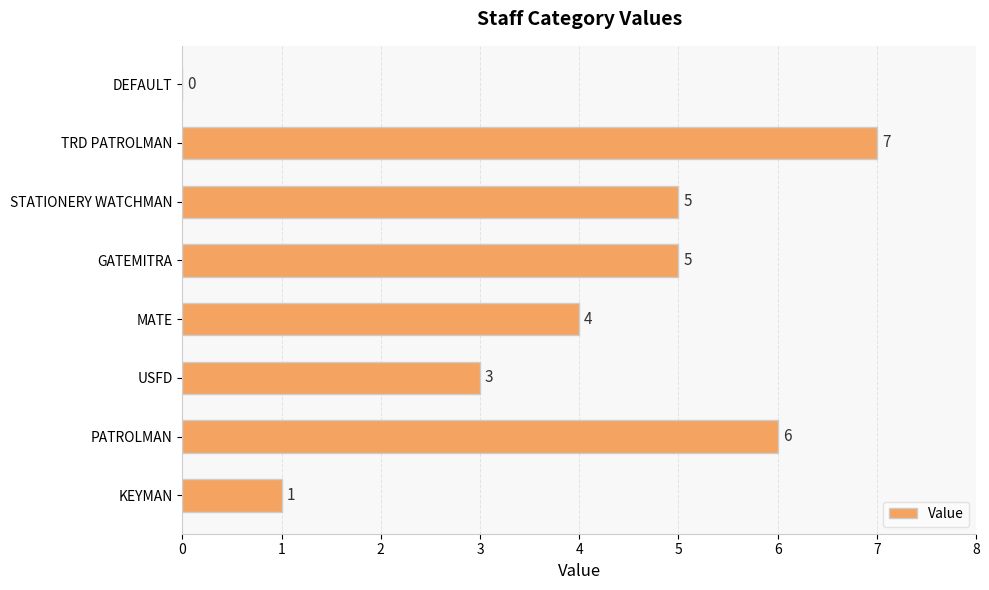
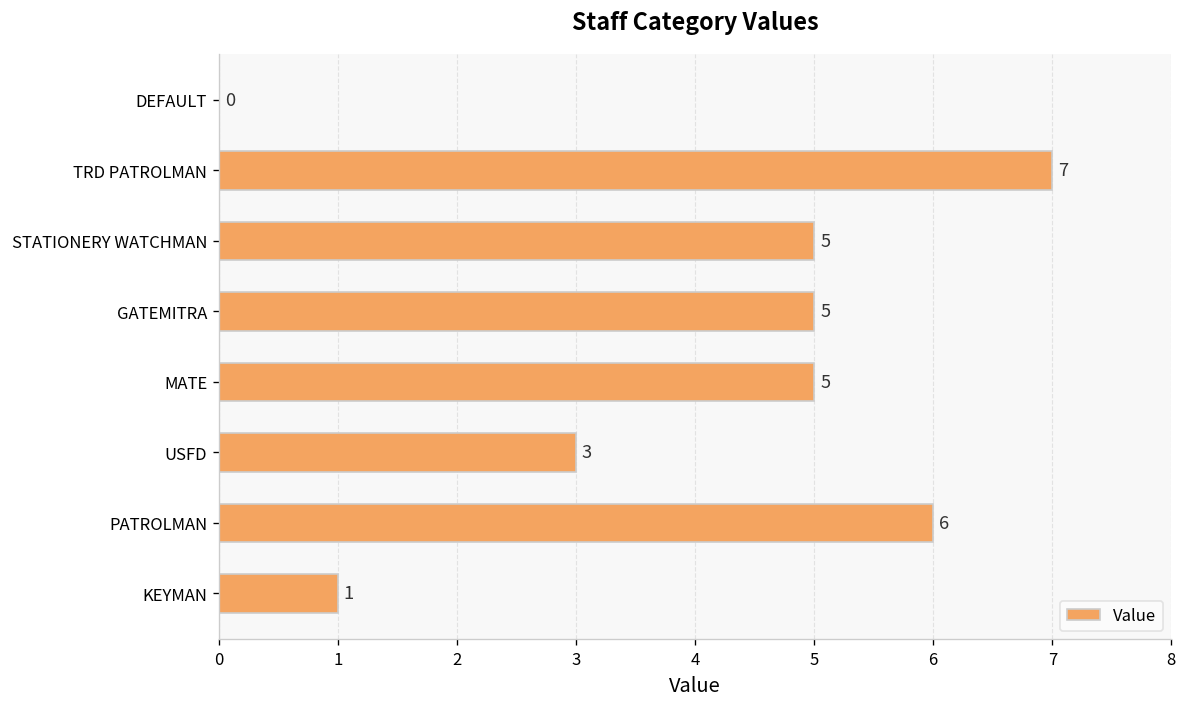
  {
    "DEFAULT": 0,
    "TRD PATROLMAN": 7,
    "STATIONERY WATCHMAN": 5,
    "GATEMITRA": 5,
-   "MATE": 4,
+   "MATE": 5,
    "USFD": 3,
    "PATROLMAN": 6,
    "KEYMAN": 1
  }
